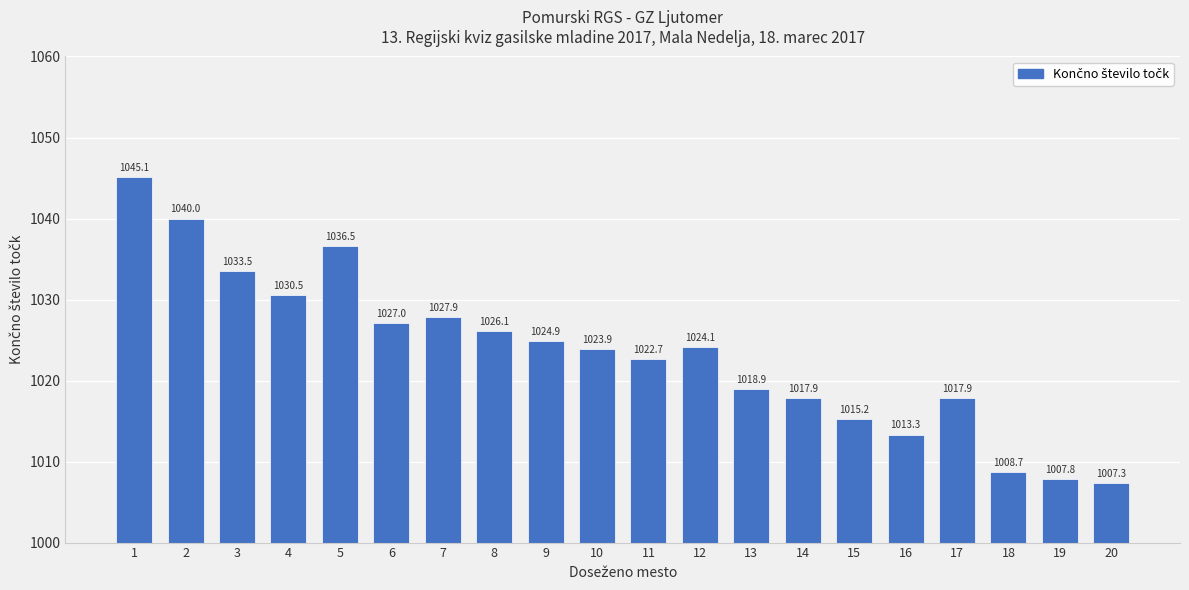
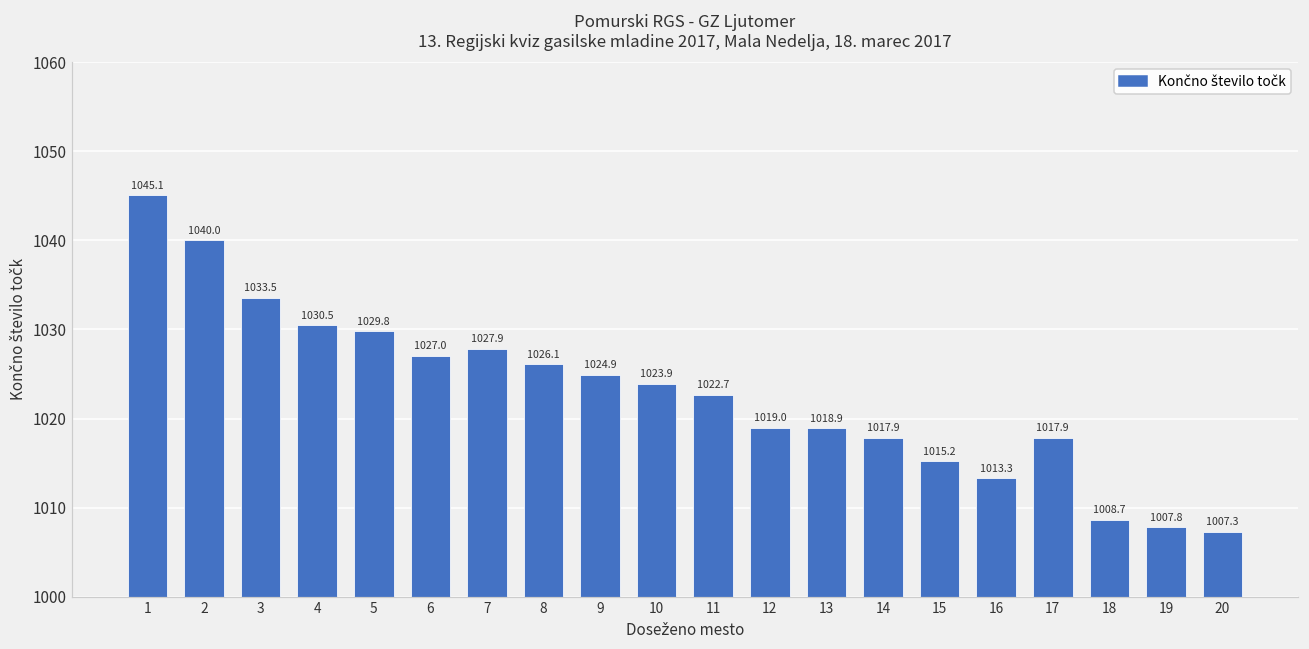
  {
-   "5": 1036.5,
-   "12": 1024.1
+   "5": 1029.8,
+   "12": 1019.0
  }
